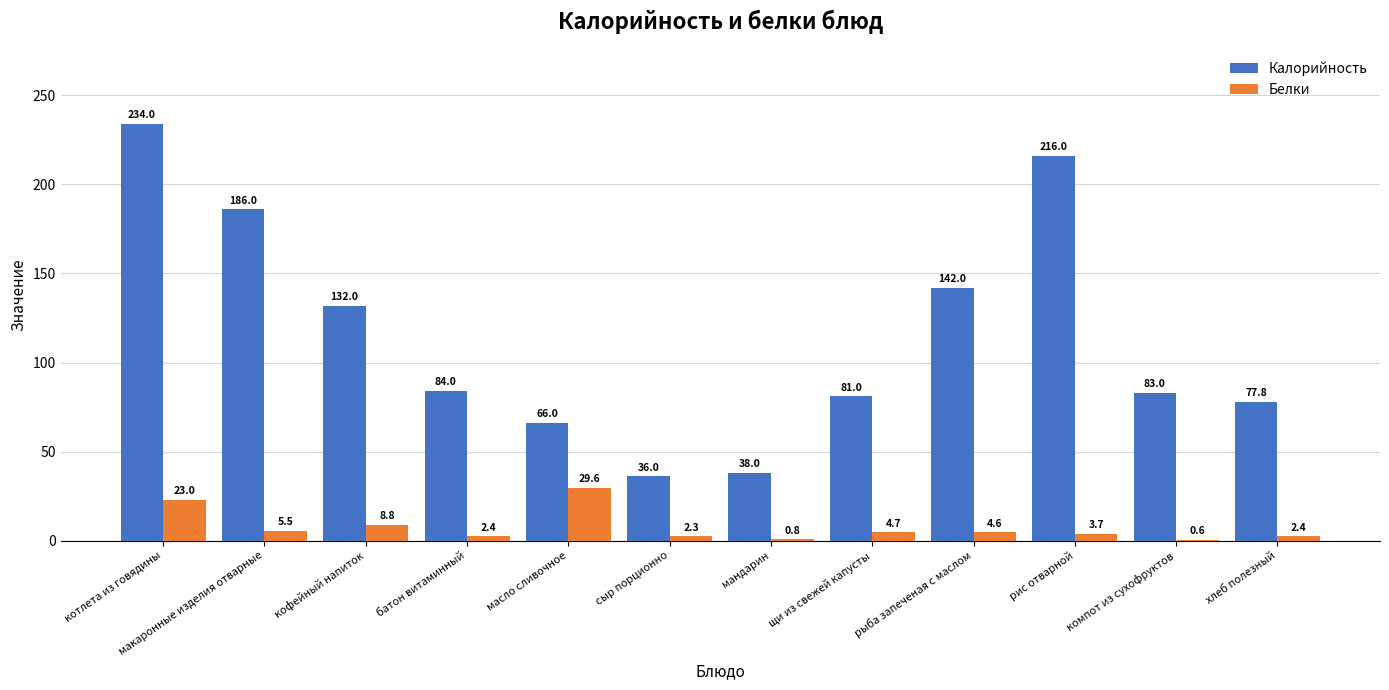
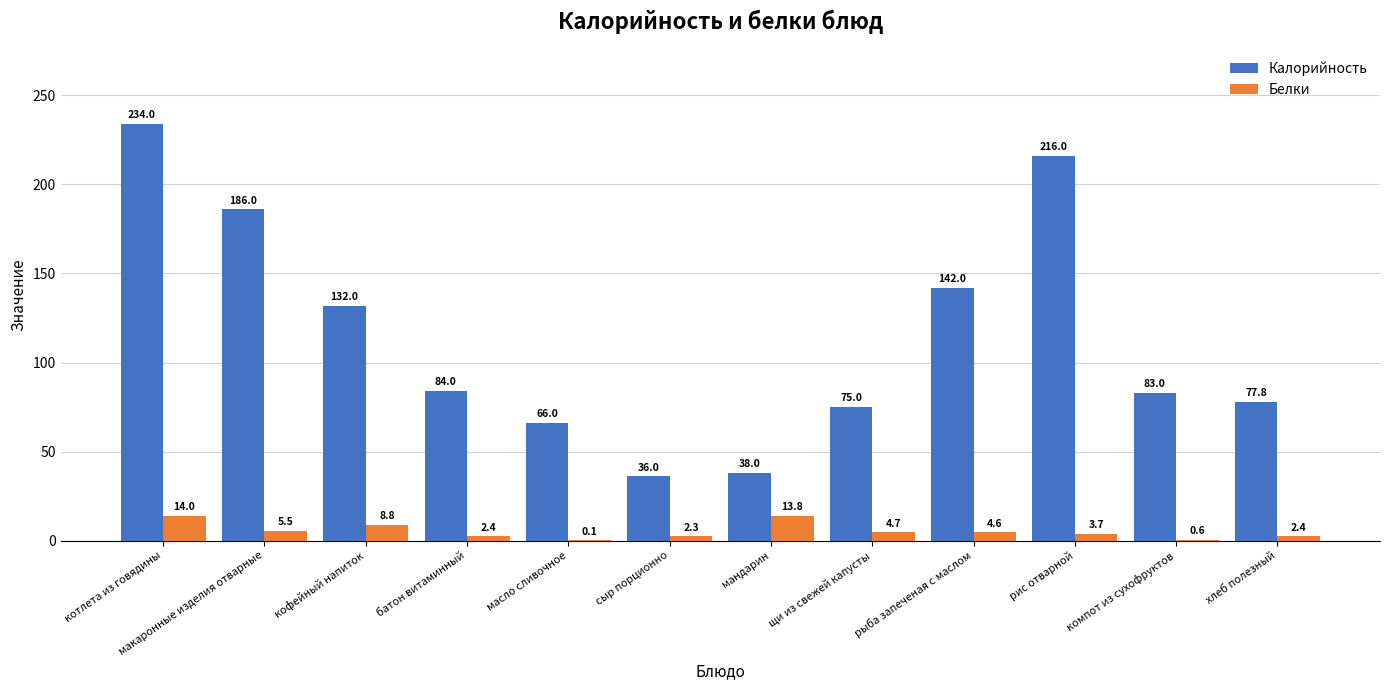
  {
    "Калорийность": {
      "котлета из говядины": 234.0,
      "макаронные изделия отварные": 186.0,
      "кофейный напиток": 132.0,
      "батон витаминный": 84.0,
      "масло сливочное": 66.0,
      "сыр порционно": 36.0,
      "мандарин": 38.0,
-     "щи из свежей капусты": 81.0,
+     "щи из свежей капусты": 75.0,
      "рыба запеченая с маслом": 142.0,
      "рис отварной": 216.0,
      "компот из сухофруктов": 83.0,
      "хлеб полезный": 77.8
    },
    "Белки": {
-     "котлета из говядины": 23.0,
+     "котлета из говядины": 14.0,
      "макаронные изделия отварные": 5.5,
      "кофейный напиток": 8.8,
      "батон витаминный": 2.4,
-     "масло сливочное": 29.6,
+     "масло сливочное": 0.1,
      "сыр порционно": 2.3,
-     "мандарин": 0.8,
+     "мандарин": 13.8,
      "щи из свежей капусты": 4.7,
      "рыба запеченая с маслом": 4.6,
      "рис отварной": 3.7,
      "компот из сухофруктов": 0.6,
      "хлеб полезный": 2.4
    }
  }
